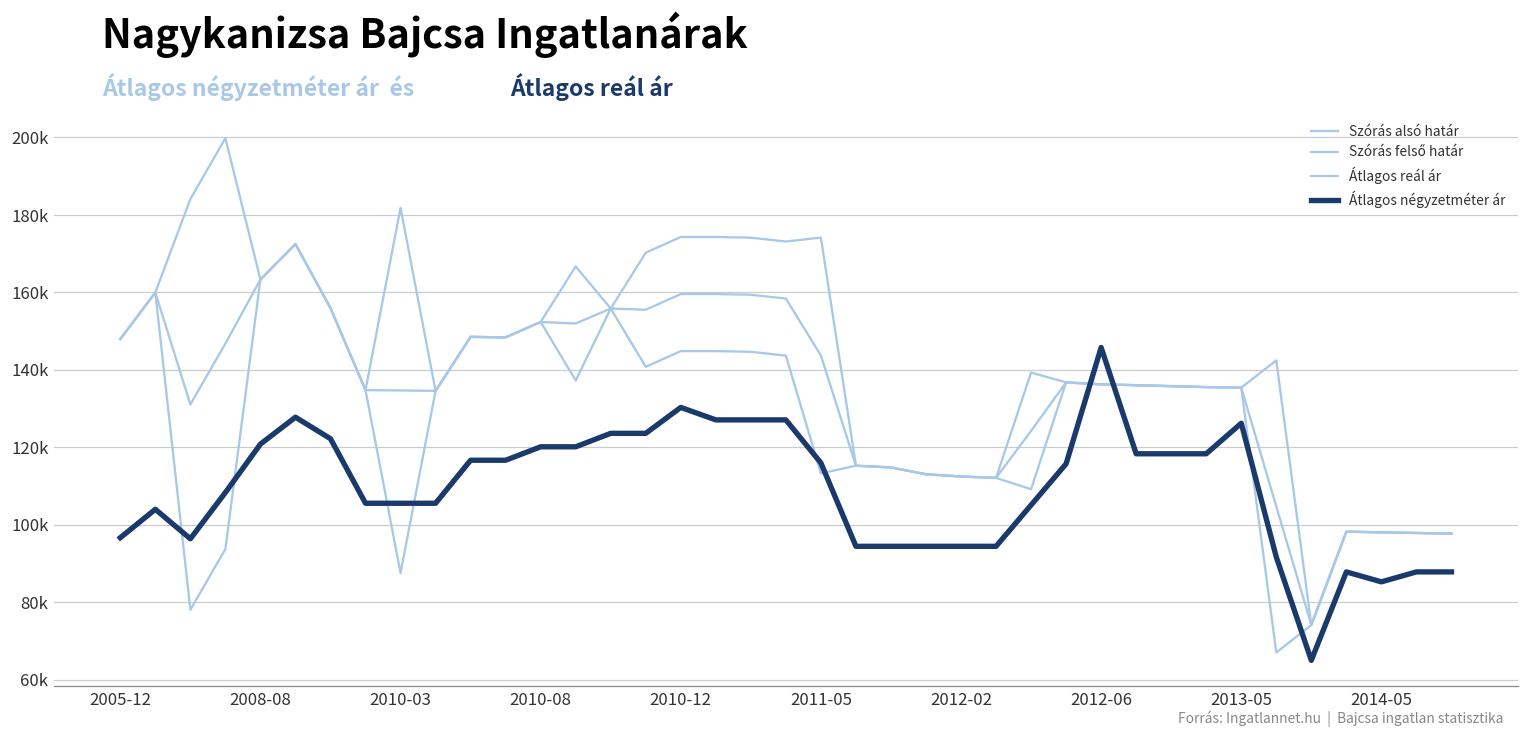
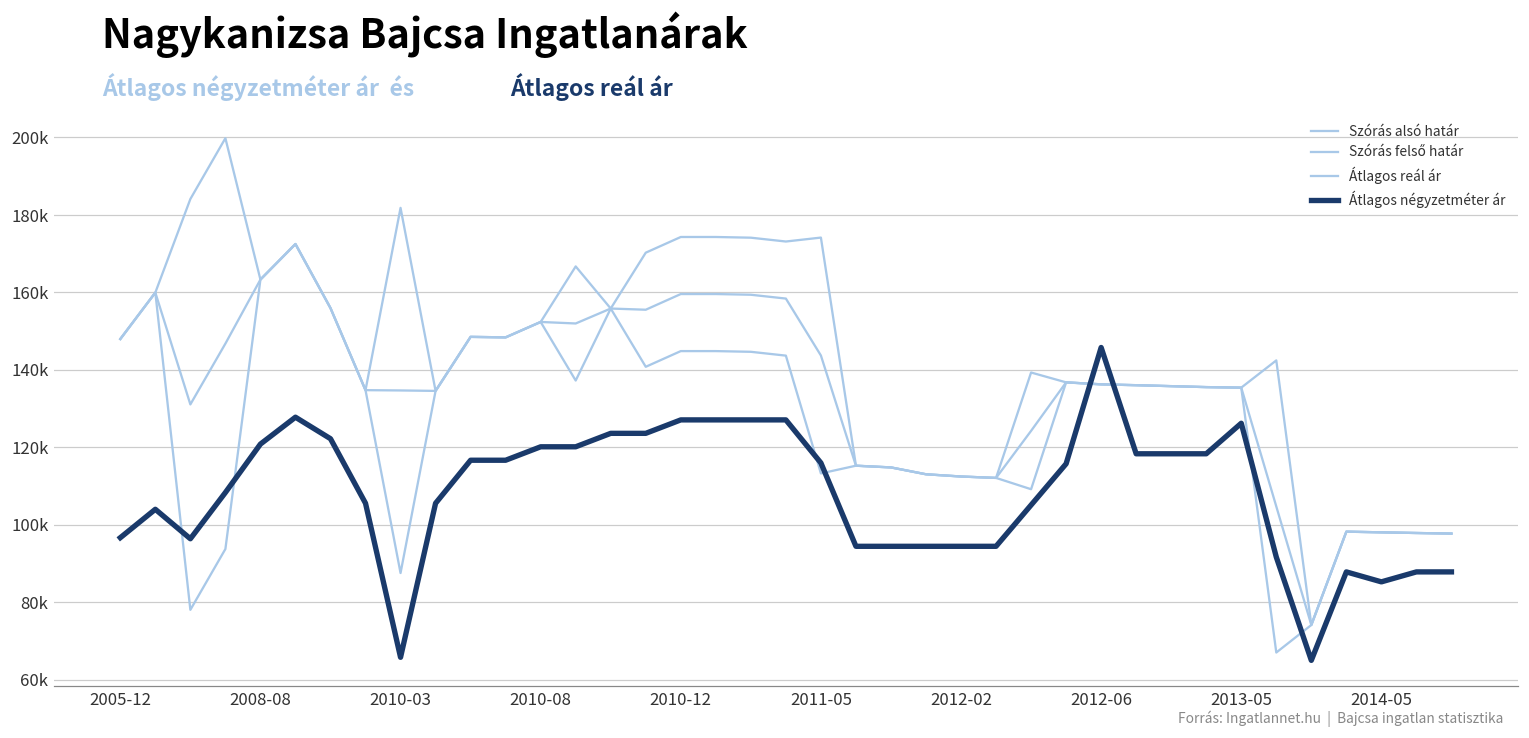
  {
    "Átlagos négyzetméter ár": {
      "2005-12": 97000,
      "2008-08": 121000,
-     "2010-03": 106000,
+     "2010-03": 66000,
      "2010-08": 120000,
-     "2010-12": 130000,
+     "2010-12": 127000,
      "2011-05": 116000,
      "2012-02": 94000,
      "2012-06": 146000,
      "2013-05": 126000,
      "2014-05": 85000
    }
  }
